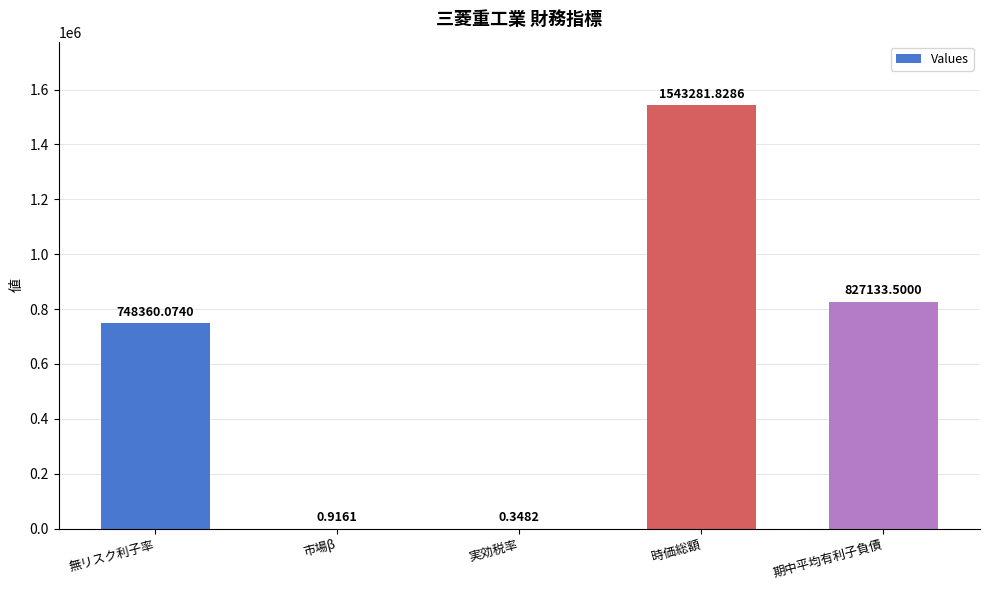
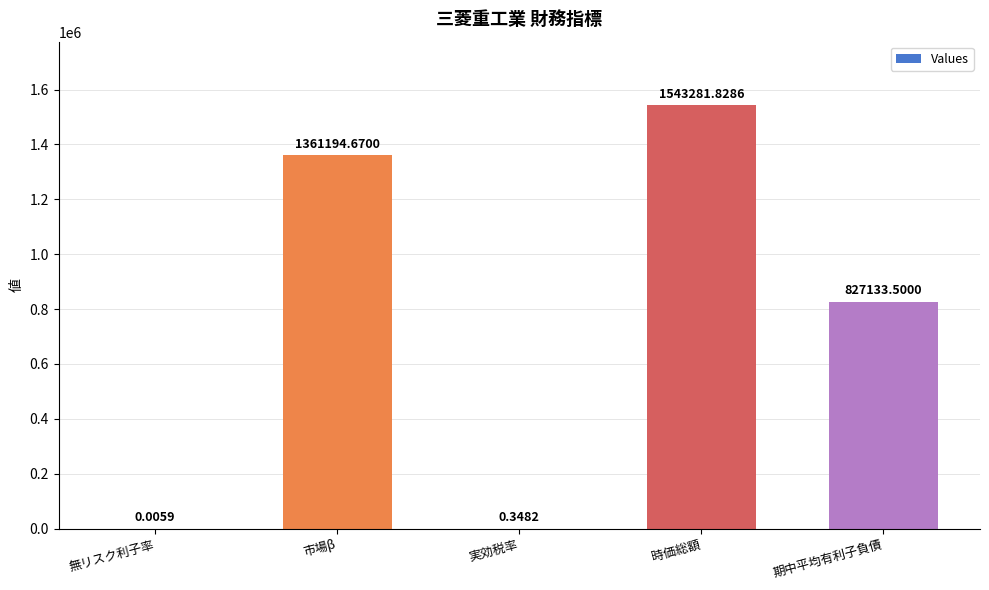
  {
-   "無リスク利子率": 748360.0740,
-   "市場β": 0.9161,
+   "無リスク利子率": 0.0059,
+   "市場β": 1361194.6700,
    "実効税率": 0.3482,
    "時価総額": 1543281.8286,
    "期中平均有利子負債": 827133.5000
  }
